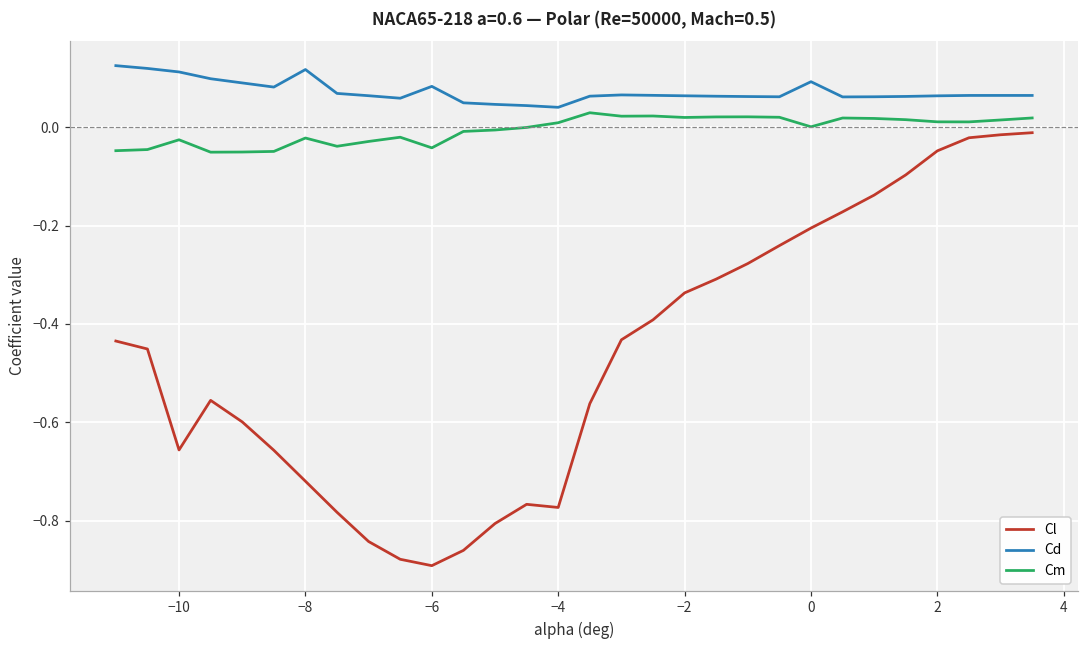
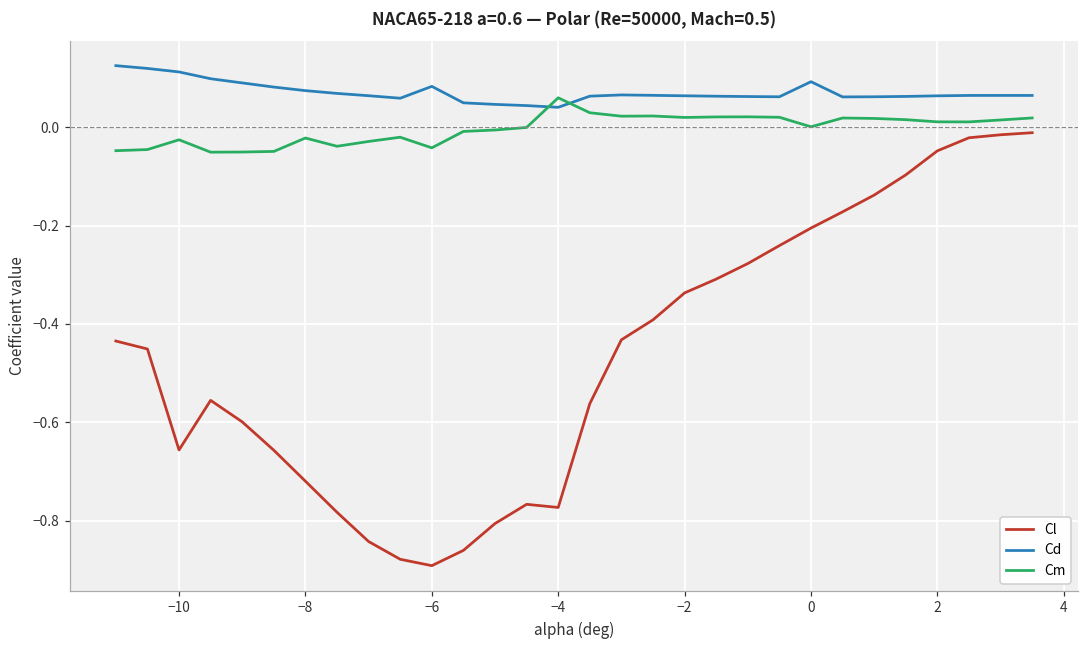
  {
    "Cl": {
      "−10": -0.66,
      "−8": -0.72,
      "−6": -0.89,
      "−4": -0.77,
      "−2": -0.34,
      "0": -0.20,
      "2": -0.05
    },
    "Cd": {
      "−10": 0.11,
-     "−8": 0.12,
+     "−8": 0.07,
      "−6": 0.08,
      "−4": 0.04,
      "−2": 0.06,
      "0": 0.09,
      "2": 0.06
    },
    "Cm": {
      "−10": -0.03,
      "−8": -0.02,
      "−6": -0.04,
-     "−4": 0.01,
+     "−4": 0.06,
      "−2": 0.02,
      "0": 0.00,
      "2": 0.01
    }
  }
